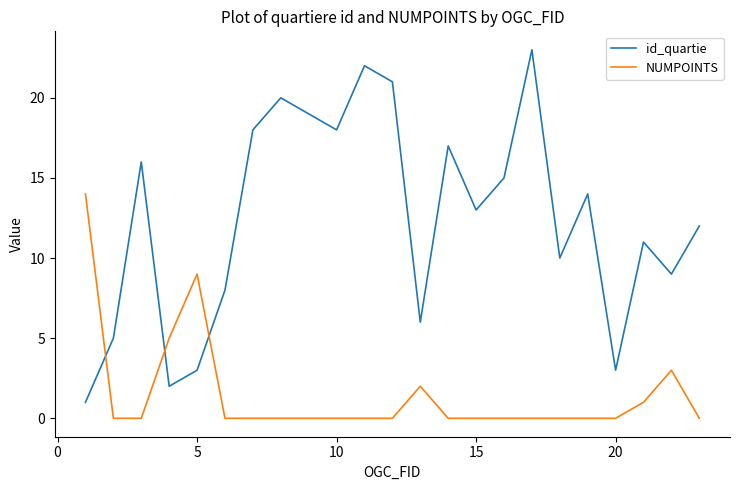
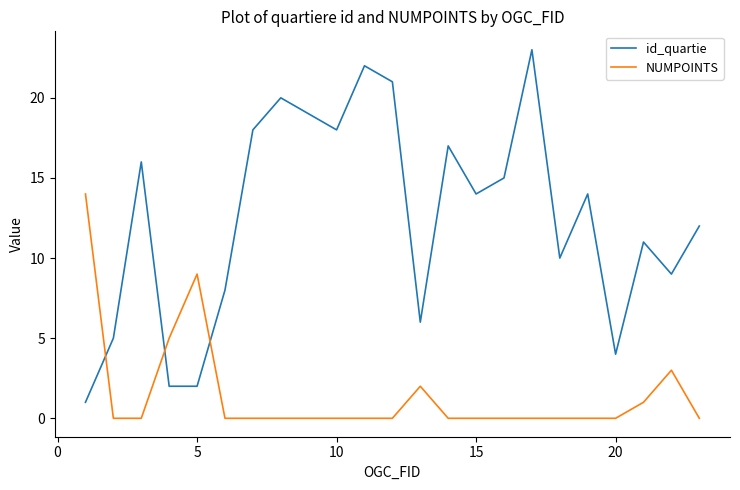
  {
    "id_quartie": {
-     "5": 3,
+     "5": 2,
      "10": 18,
-     "15": 13,
-     "20": 3
+     "15": 14,
+     "20": 4
    },
    "NUMPOINTS": {
      "5": 9,
      "10": 0,
      "15": 0,
      "20": 0
    }
  }
